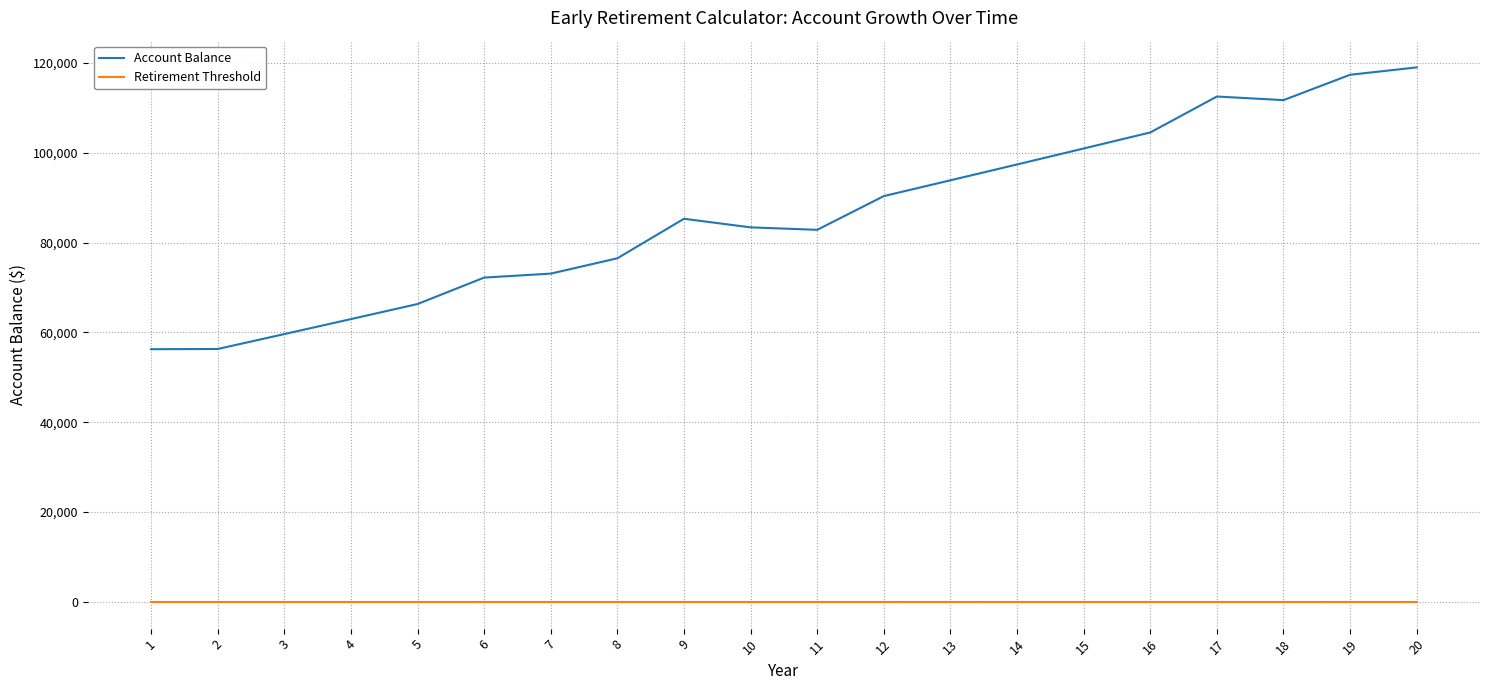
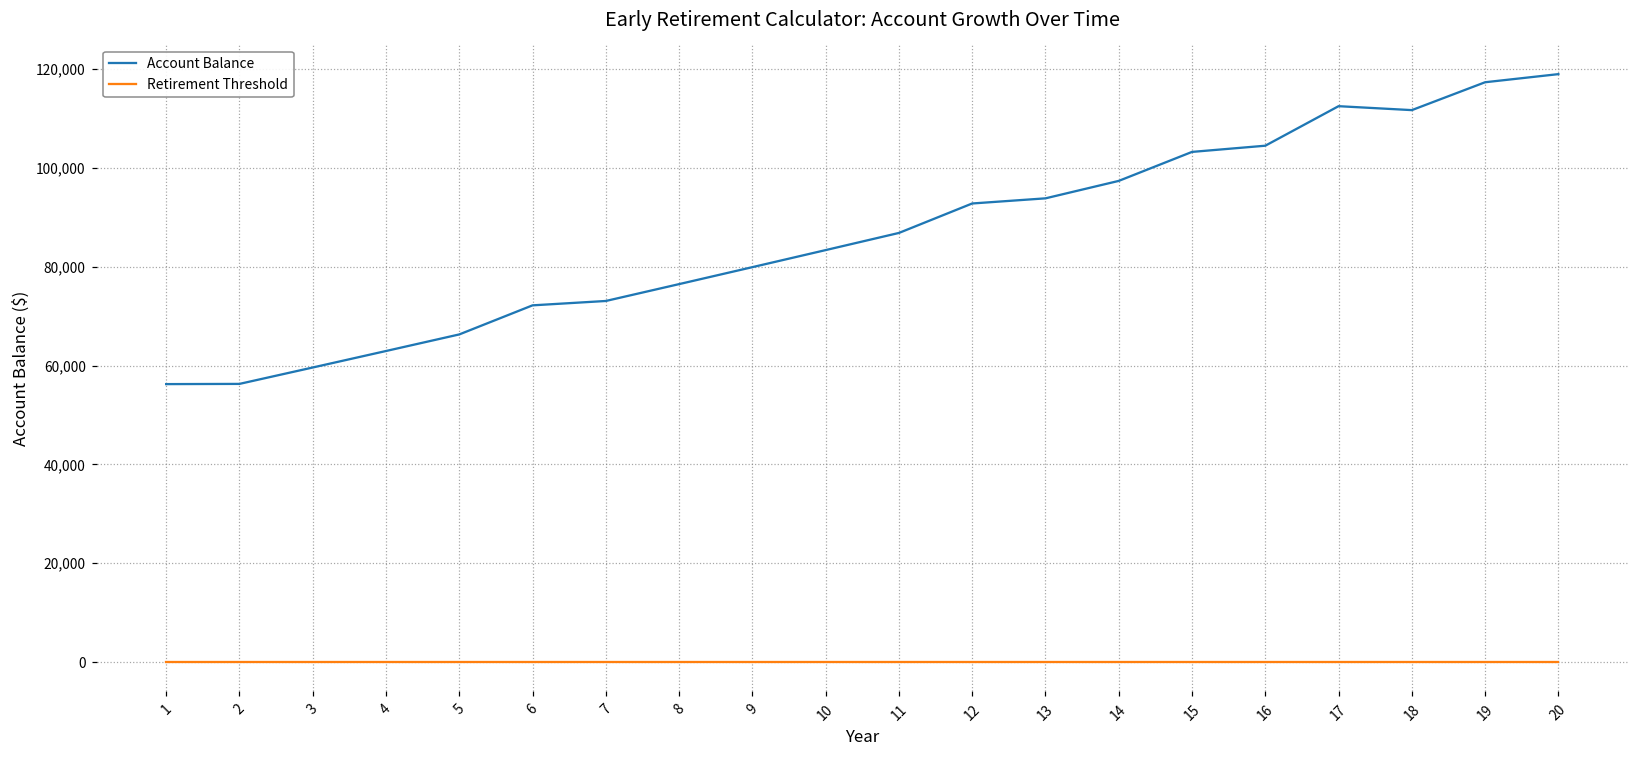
  {
    "Account Balance": {
      "1": "56,000",
      "2": "56,000",
      "3": "60,000",
      "4": "63,000",
      "5": "66,000",
      "6": "72,000",
      "7": "73,000",
      "8": "76,000",
-     "9": "85,000",
+     "9": "80,000",
      "10": "83,000",
-     "11": "83,000",
-     "12": "90,000",
+     "11": "87,000",
+     "12": "93,000",
      "13": "94,000",
      "14": "97,000",
-     "15": "101,000",
+     "15": "103,000",
      "16": "105,000",
      "17": "113,000",
      "18": "112,000",
      "19": "117,000",
      "20": "119,000"
    },
    "Retirement Threshold": {
      "1": "0",
      "2": "0",
      "3": "0",
      "4": "0",
      "5": "0",
      "6": "0",
      "7": "0",
      "8": "0",
      "9": "0",
      "10": "0",
      "11": "0",
      "12": "0",
      "13": "0",
      "14": "0",
      "15": "0",
      "16": "0",
      "17": "0",
      "18": "0",
      "19": "0",
      "20": "0"
    }
  }
